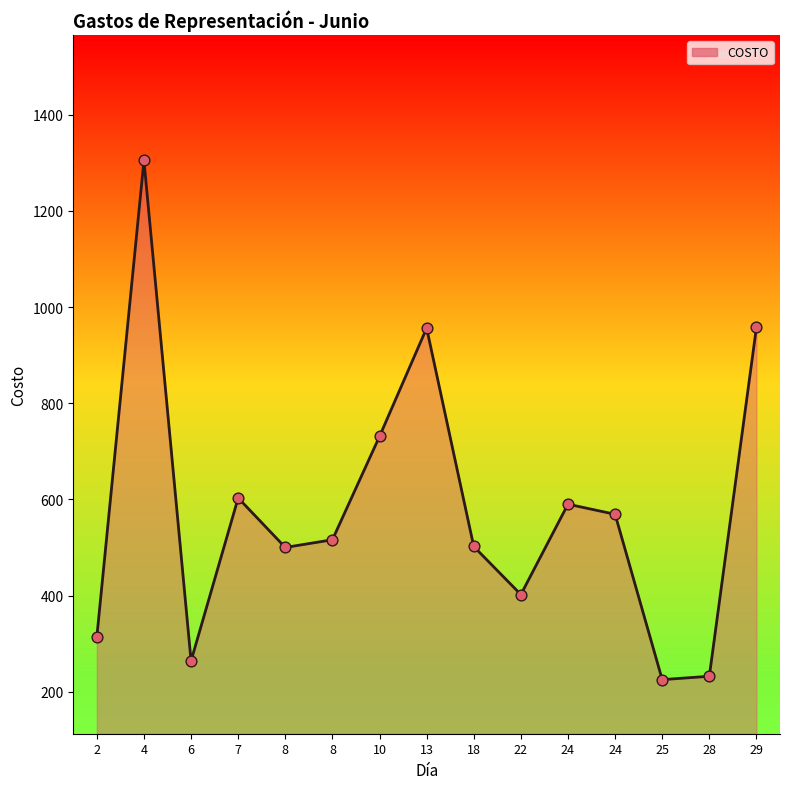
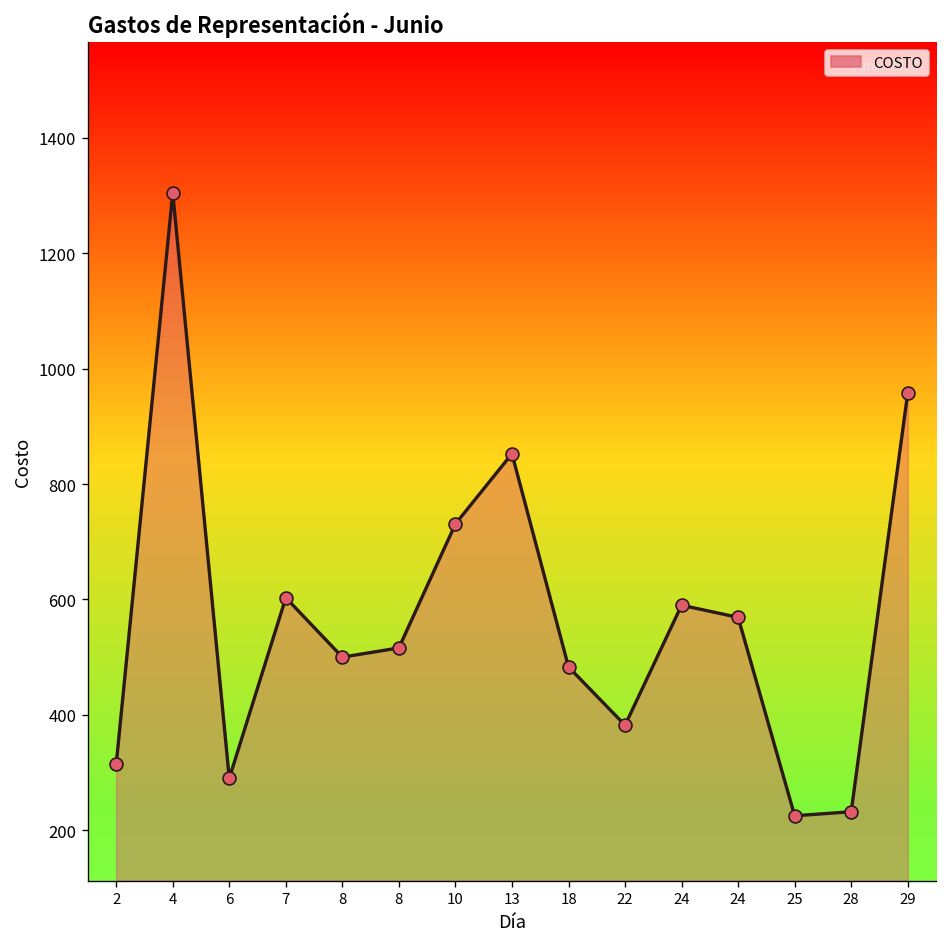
  {
    "2": 310,
    "4": 1310,
-   "6": 260,
+   "6": 290,
    "7": 600,
    "10": 730,
-   "13": 960,
-   "18": 500,
-   "22": 400,
+   "13": 850,
+   "18": 480,
+   "22": 380,
    "25": 230,
    "28": 230,
    "29": 960
  }
